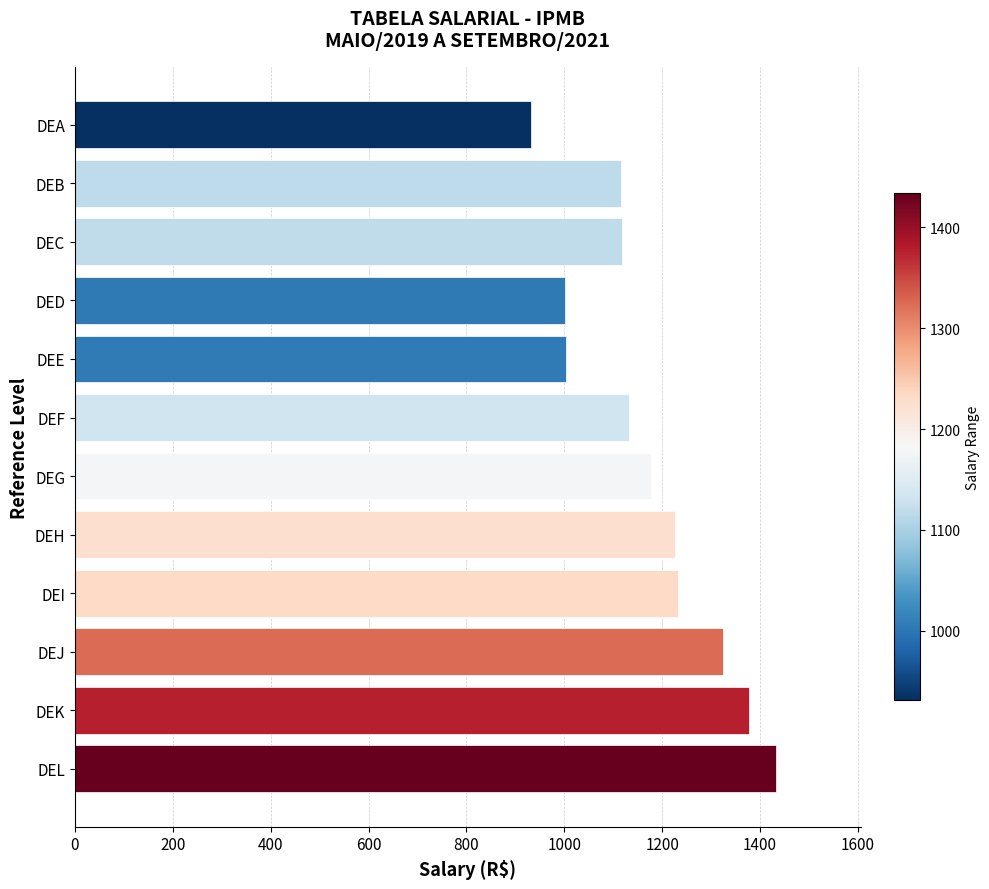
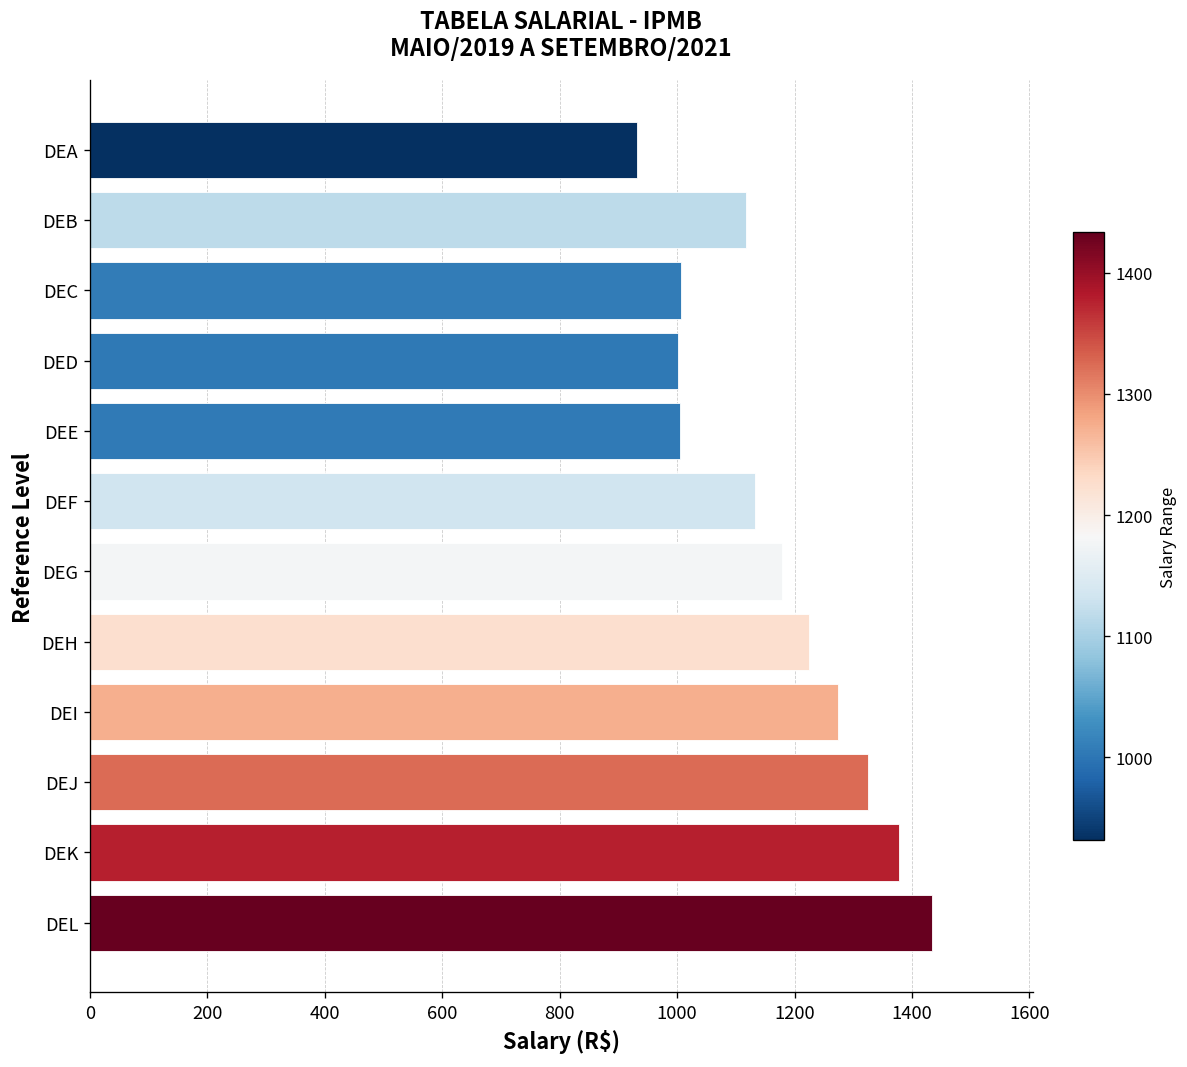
  {
    "DEA": 930,
    "DEB": 1120,
-   "DEC": 1120,
+   "DEC": 1010,
    "DED": 1000,
    "DEE": 1000,
    "DEF": 1130,
    "DEG": 1180,
    "DEH": 1230,
-   "DEI": 1230,
+   "DEI": 1270,
    "DEJ": 1330,
    "DEK": 1380,
    "DEL": 1430
  }
